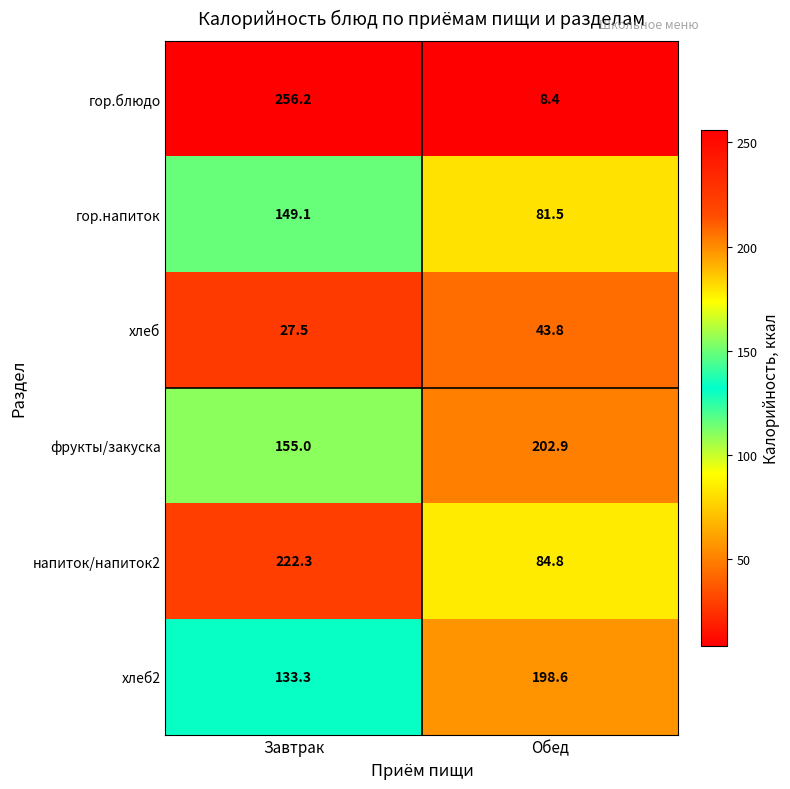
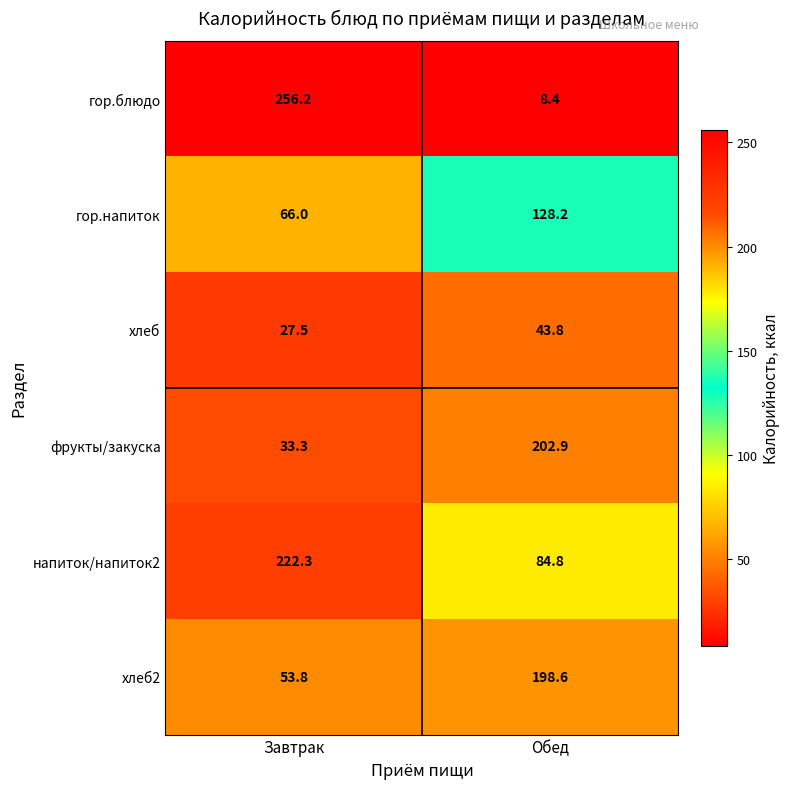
  {
    "гор.блюдо": {
      "Завтрак": 256.2,
      "Обед": 8.4
    },
    "гор.напиток": {
-     "Завтрак": 149.1,
-     "Обед": 81.5
+     "Завтрак": 66.0,
+     "Обед": 128.2
    },
    "хлеб": {
      "Завтрак": 27.5,
      "Обед": 43.8
    },
    "фрукты/закуска": {
-     "Завтрак": 155.0,
+     "Завтрак": 33.3,
      "Обед": 202.9
    },
    "напиток/напиток2": {
      "Завтрак": 222.3,
      "Обед": 84.8
    },
    "хлеб2": {
-     "Завтрак": 133.3,
+     "Завтрак": 53.8,
      "Обед": 198.6
    }
  }
